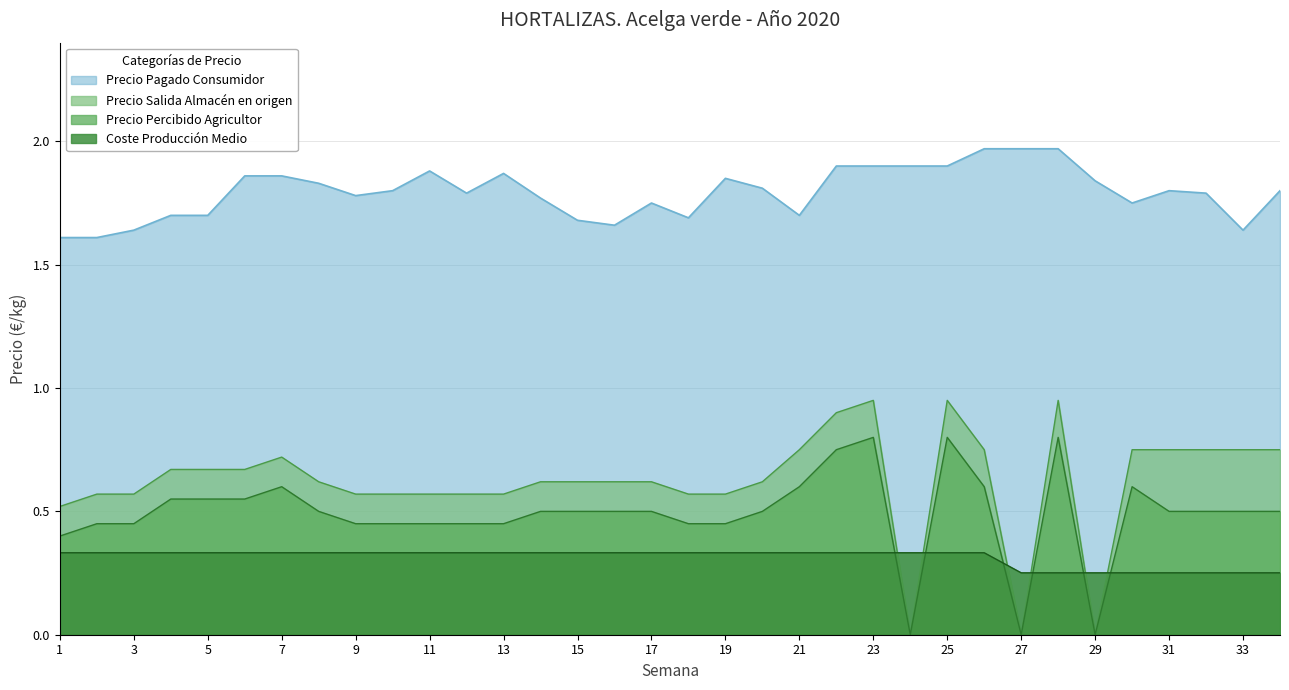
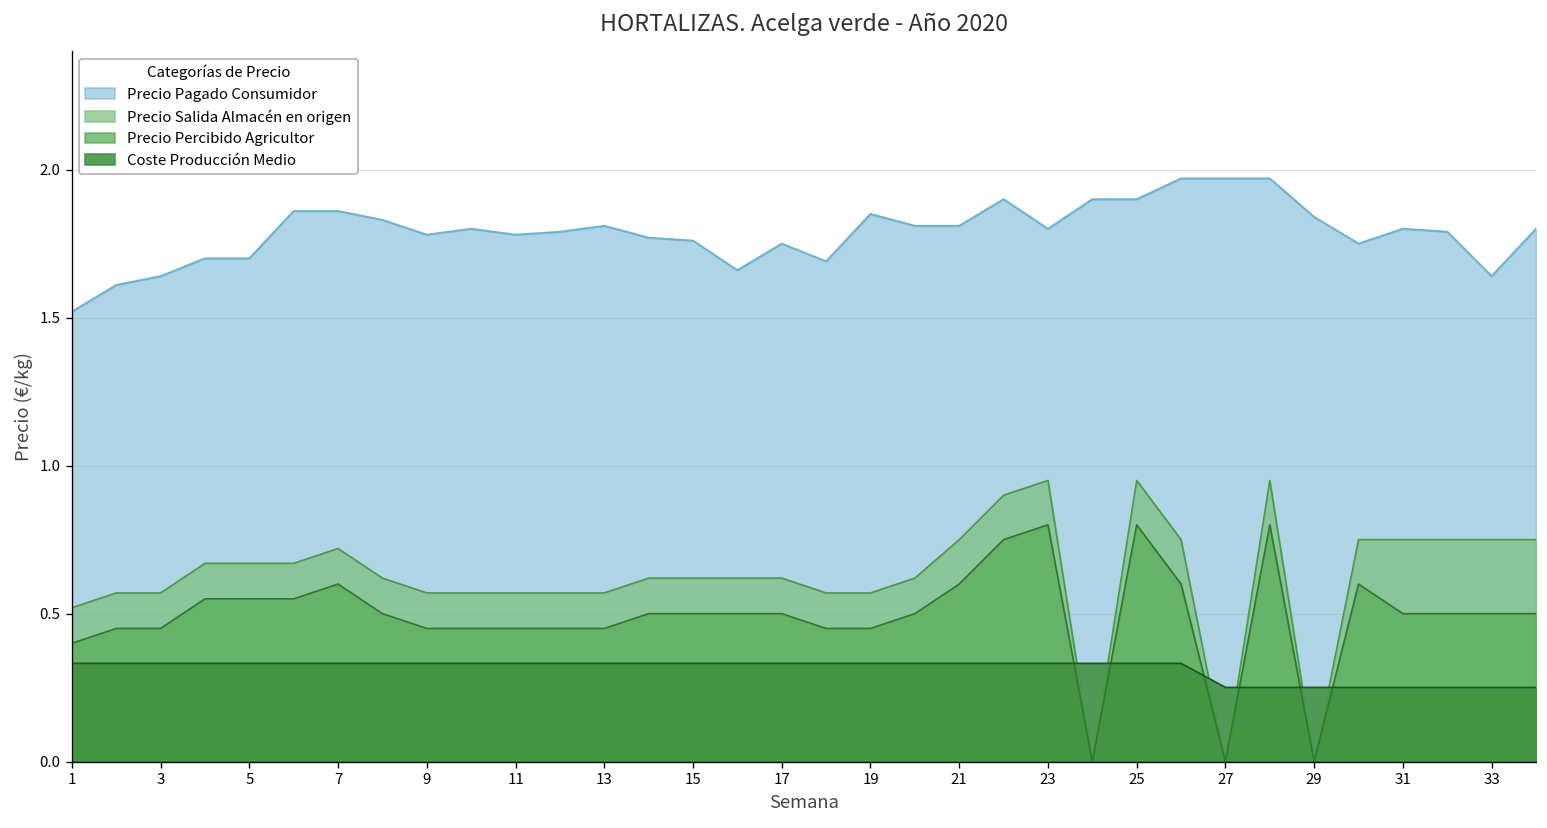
  {
    "Precio Pagado Consumidor": {
-     "1": 1.61,
+     "1": 1.52,
      "3": 1.64,
      "5": 1.70,
      "7": 1.86,
      "9": 1.78,
-     "11": 1.88,
-     "13": 1.87,
-     "15": 1.68,
+     "11": 1.78,
+     "13": 1.81,
+     "15": 1.76,
      "17": 1.75,
      "19": 1.85,
-     "21": 1.70,
-     "23": 1.9,
+     "21": 1.81,
+     "23": 1.8,
      "25": 1.90,
      "27": 1.97,
      "29": 1.84,
      "31": 1.80,
      "33": 1.64
    }
  }
